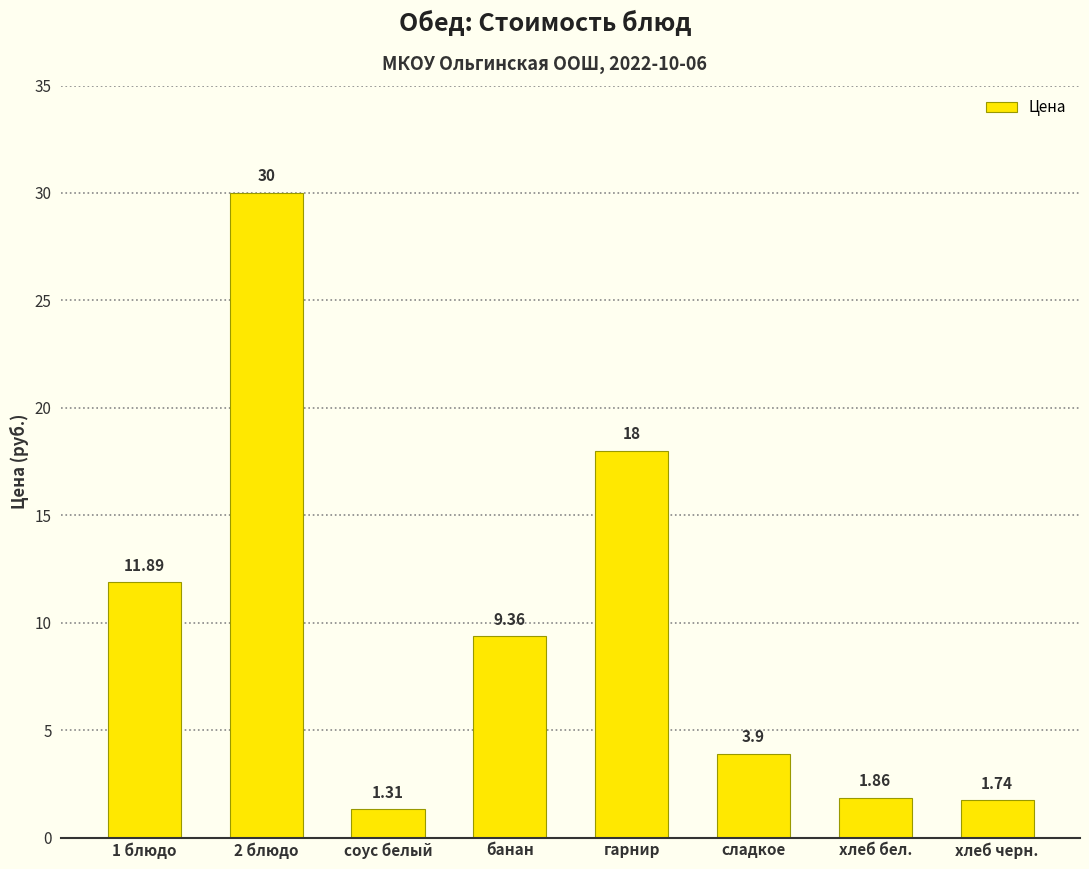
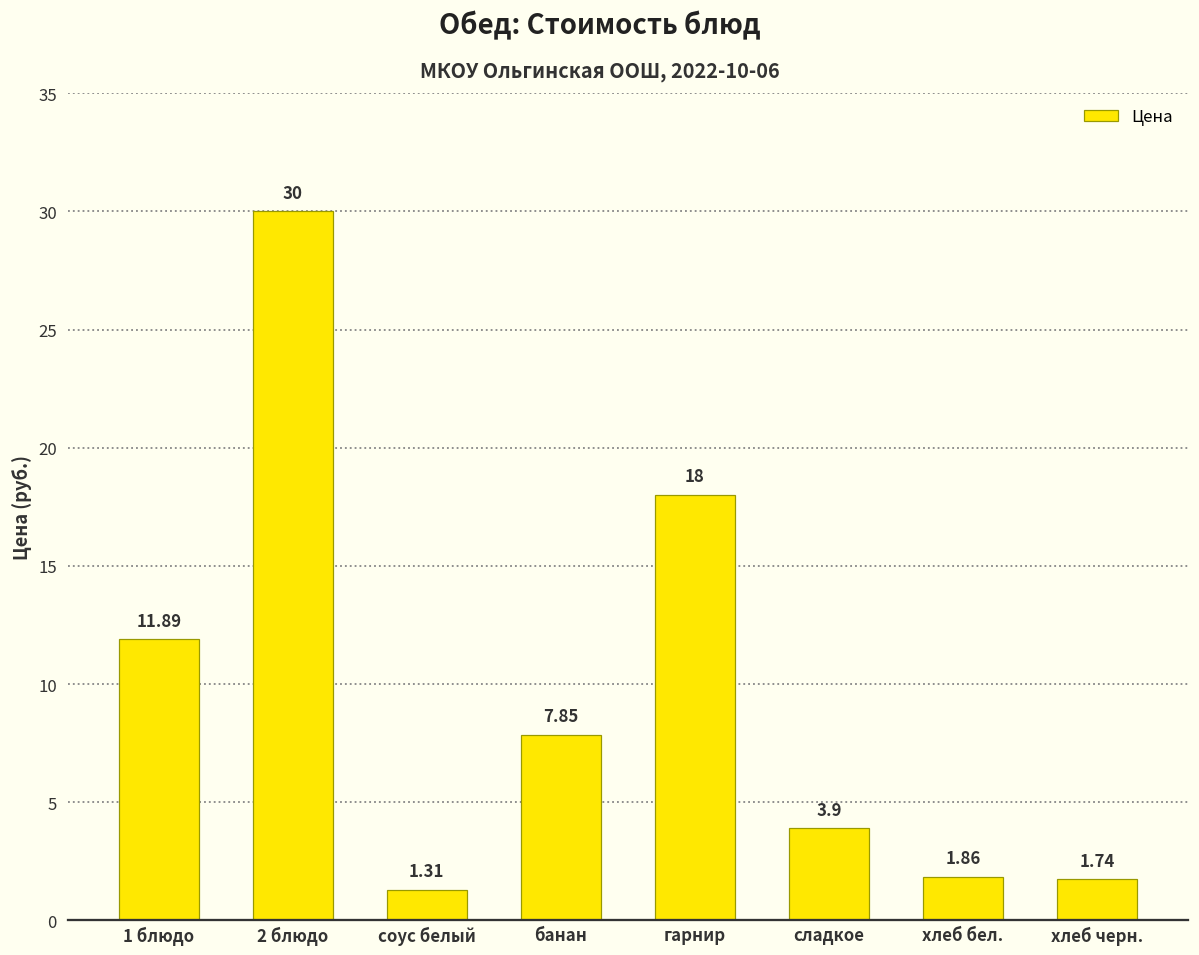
  {
    "1 блюдо": 11.89,
    "2 блюдо": 30,
    "соус белый": 1.31,
-   "банан": 9.36,
+   "банан": 7.85,
    "гарнир": 18,
    "сладкое": 3.9,
    "хлеб бел.": 1.86,
    "хлеб черн.": 1.74
  }
